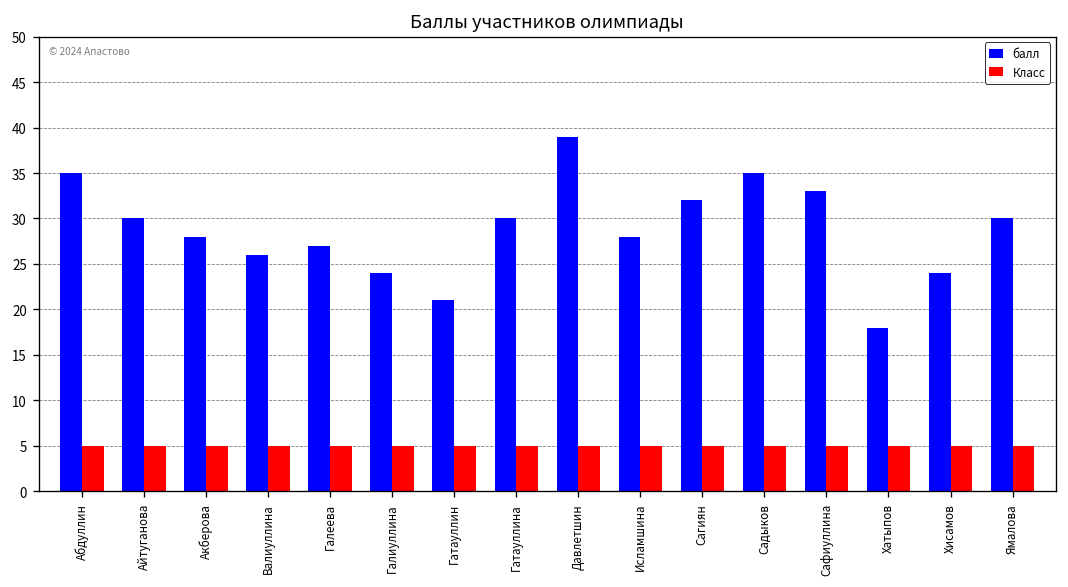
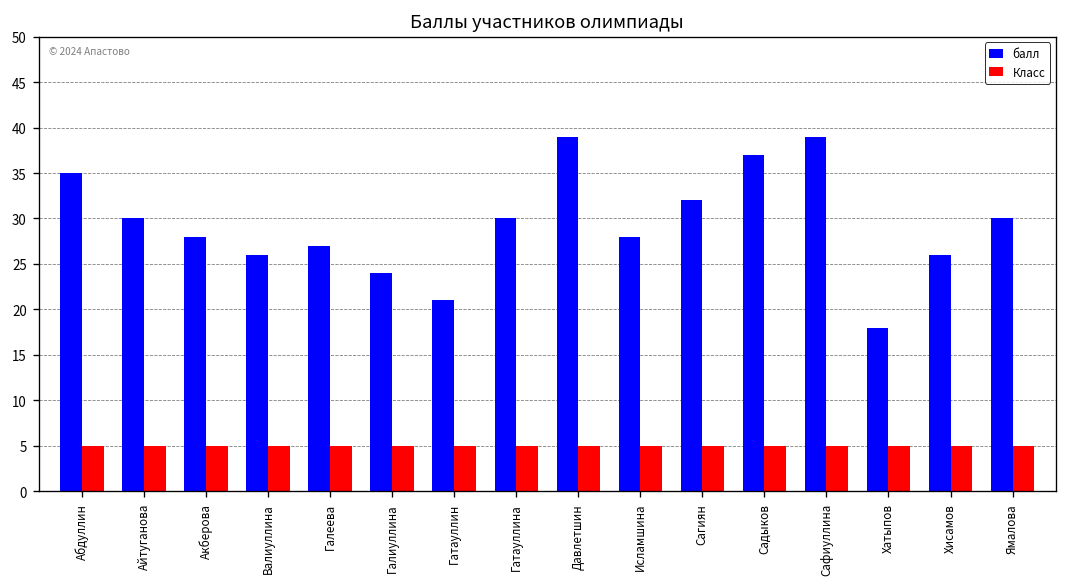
  {
    "балл": {
      "Абдуллин": 35,
      "Айтуганова": 30,
      "Акберова": 28,
      "Валиуллина": 26,
      "Галеева": 27,
      "Галиуллина": 24,
      "Гатауллин": 21,
      "Гатауллина": 30,
      "Давлетшин": 39,
      "Исламшина": 28,
      "Сагиян": 32,
-     "Садыков": 35,
-     "Сафиуллина": 33,
+     "Садыков": 37,
+     "Сафиуллина": 39,
      "Хатыпов": 18,
-     "Хисамов": 24,
+     "Хисамов": 26,
      "Ямалова": 30
    },
    "Класс": {
      "Абдуллин": 5,
      "Айтуганова": 5,
      "Акберова": 5,
      "Валиуллина": 5,
      "Галеева": 5,
      "Галиуллина": 5,
      "Гатауллин": 5,
      "Гатауллина": 5,
      "Давлетшин": 5,
      "Исламшина": 5,
      "Сагиян": 5,
      "Садыков": 5,
      "Сафиуллина": 5,
      "Хатыпов": 5,
      "Хисамов": 5,
      "Ямалова": 5
    }
  }
